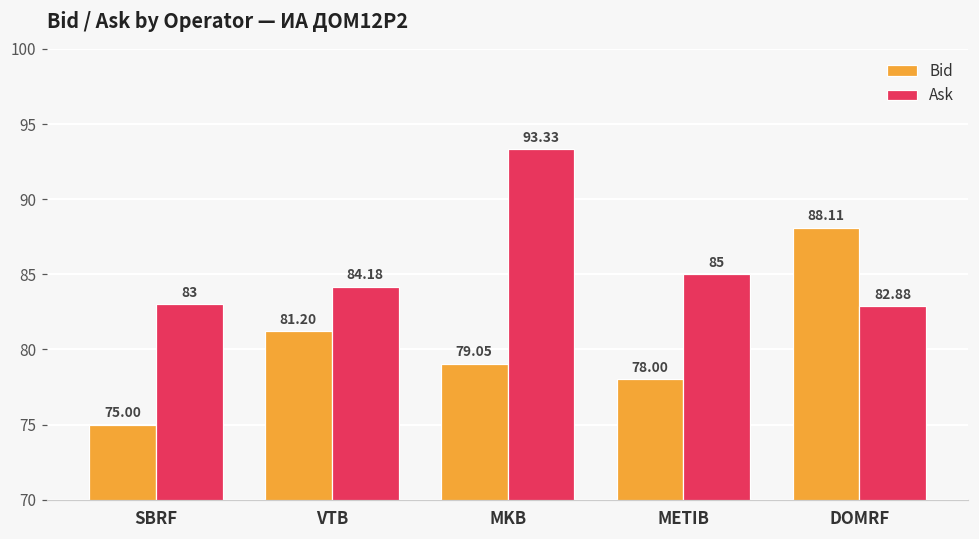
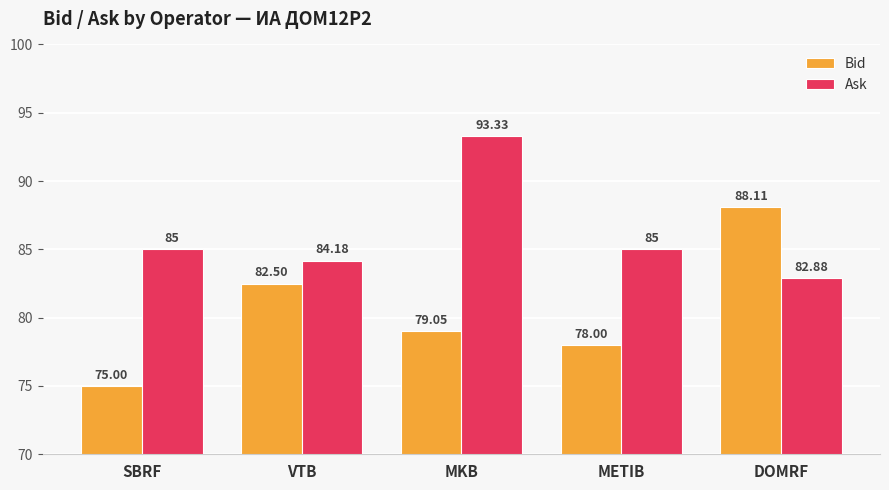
  {
    "Bid": {
      "SBRF": 75.00,
-     "VTB": 81.20,
+     "VTB": 82.50,
      "MKB": 79.05,
      "METIB": 78.00,
      "DOMRF": 88.11
    },
    "Ask": {
-     "SBRF": 83,
+     "SBRF": 85,
      "VTB": 84.18,
      "MKB": 93.33,
      "METIB": 85,
      "DOMRF": 82.88
    }
  }
